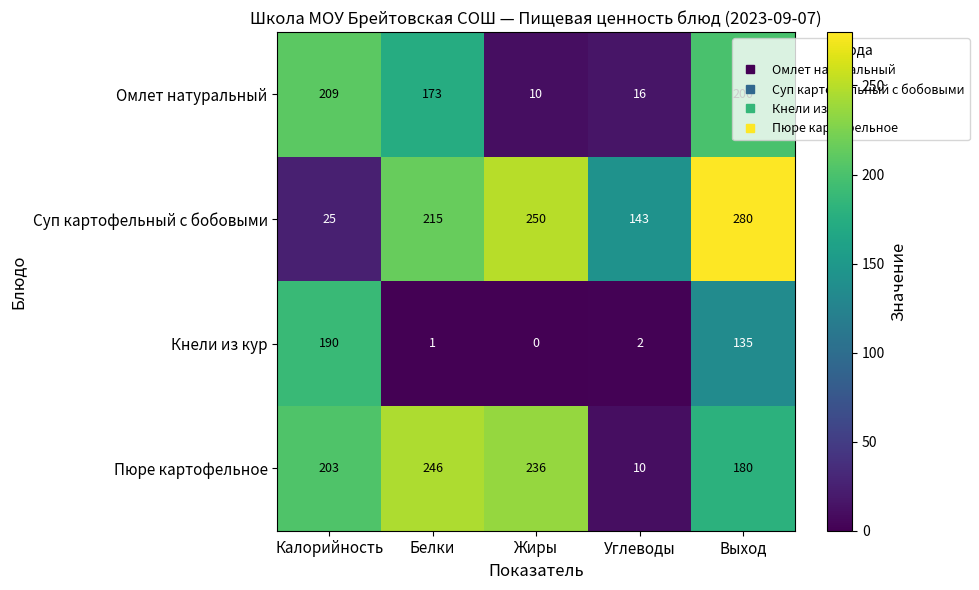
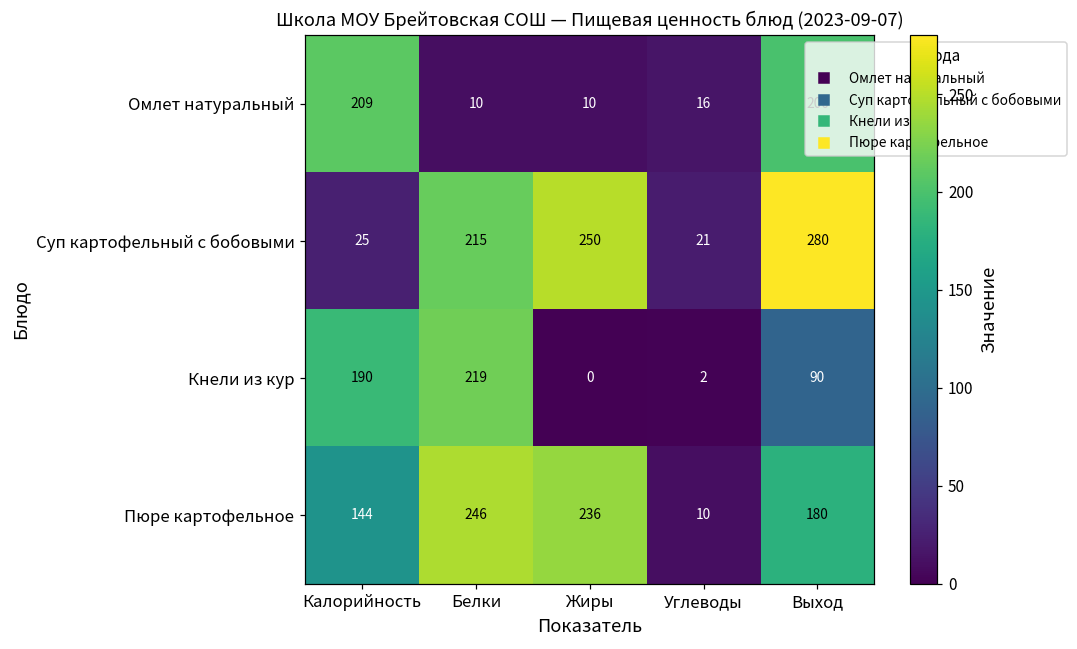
  {
    "Омлет натуральный": {
      "Калорийность": 209,
-     "Белки": 173,
+     "Белки": 10,
      "Жиры": 10,
      "Углеводы": 16
    },
    "Суп картофельный с бобовыми": {
      "Калорийность": 25,
      "Белки": 215,
      "Жиры": 250,
-     "Углеводы": 143,
+     "Углеводы": 21,
      "Выход": 280
    },
    "Кнели из кур": {
      "Калорийность": 190,
-     "Белки": 1,
+     "Белки": 219,
      "Жиры": 0,
      "Углеводы": 2,
-     "Выход": 135
+     "Выход": 90
    },
    "Пюре картофельное": {
-     "Калорийность": 203,
+     "Калорийность": 144,
      "Белки": 246,
      "Жиры": 236,
      "Углеводы": 10,
      "Выход": 180
    }
  }
